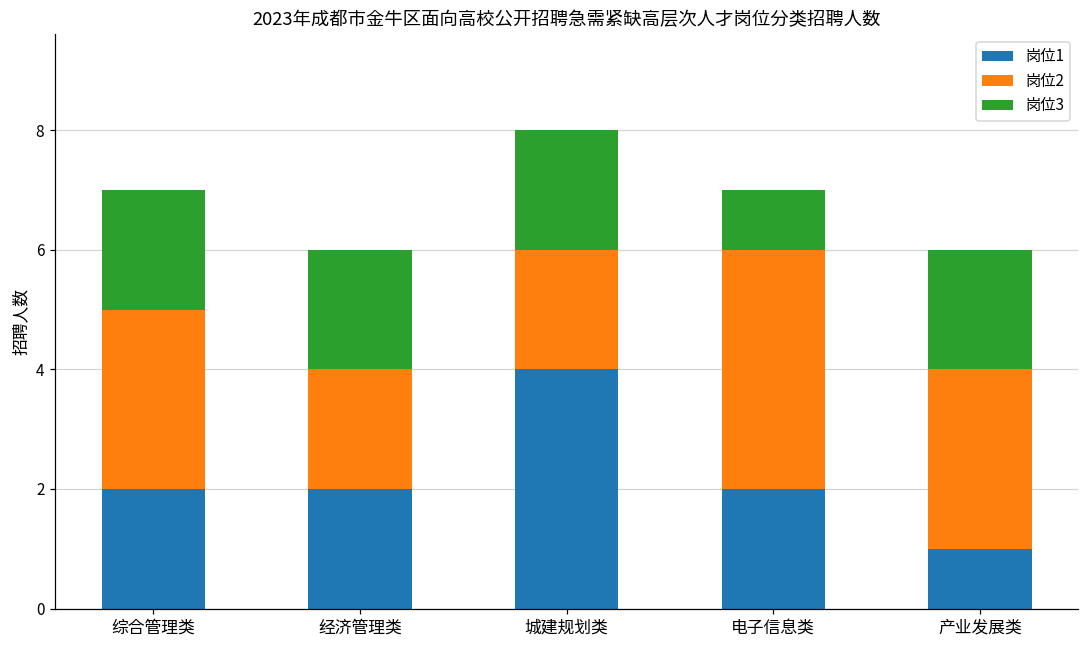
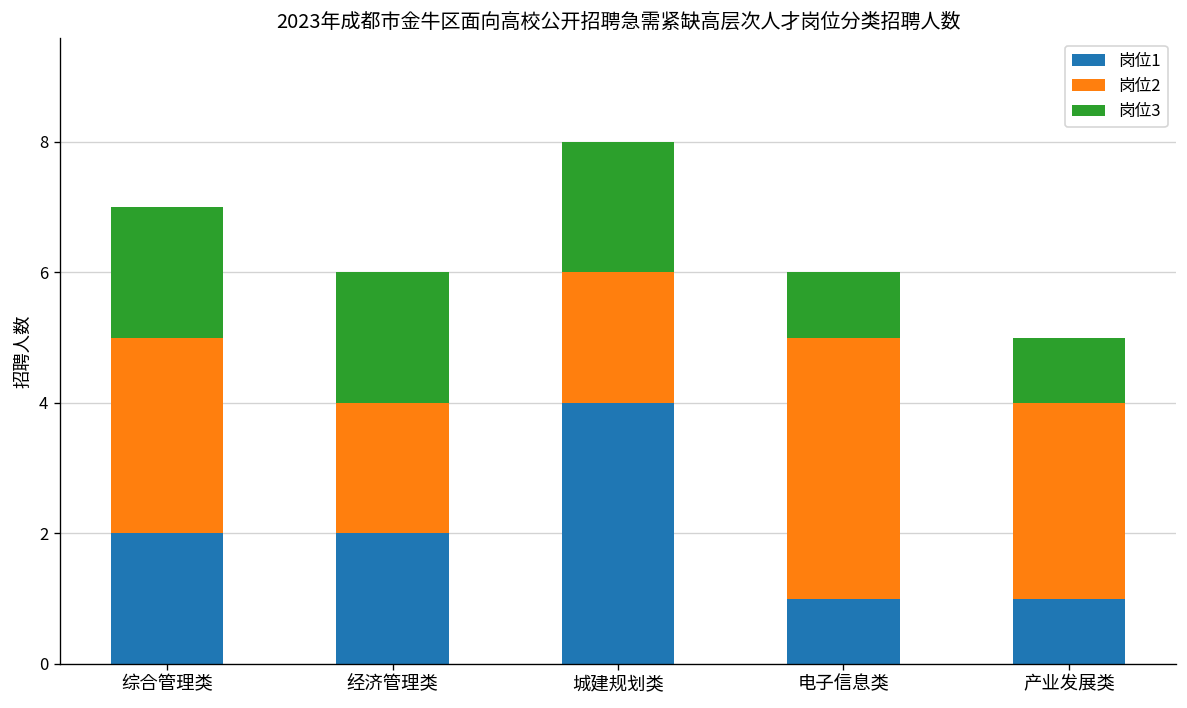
  {
    "岗位1": {
      "综合管理类": 2,
      "经济管理类": 2,
      "城建规划类": 4,
-     "电子信息类": 2,
+     "电子信息类": 1,
      "产业发展类": 1
    },
    "岗位2": {
      "综合管理类": 3,
      "经济管理类": 2,
      "城建规划类": 2,
      "电子信息类": 4,
      "产业发展类": 3
    },
    "岗位3": {
      "综合管理类": 2,
      "经济管理类": 2,
      "城建规划类": 2,
      "电子信息类": 1,
-     "产业发展类": 2
+     "产业发展类": 1
    }
  }
